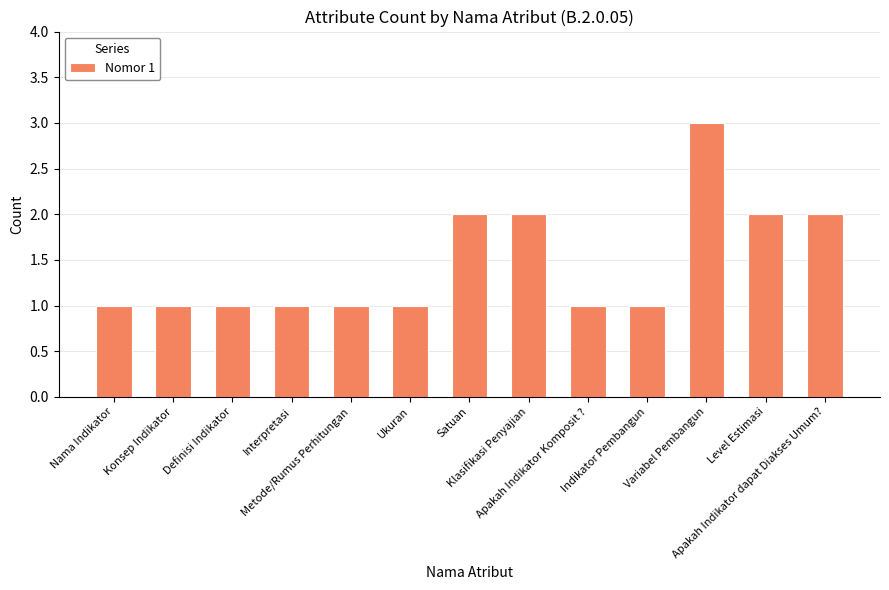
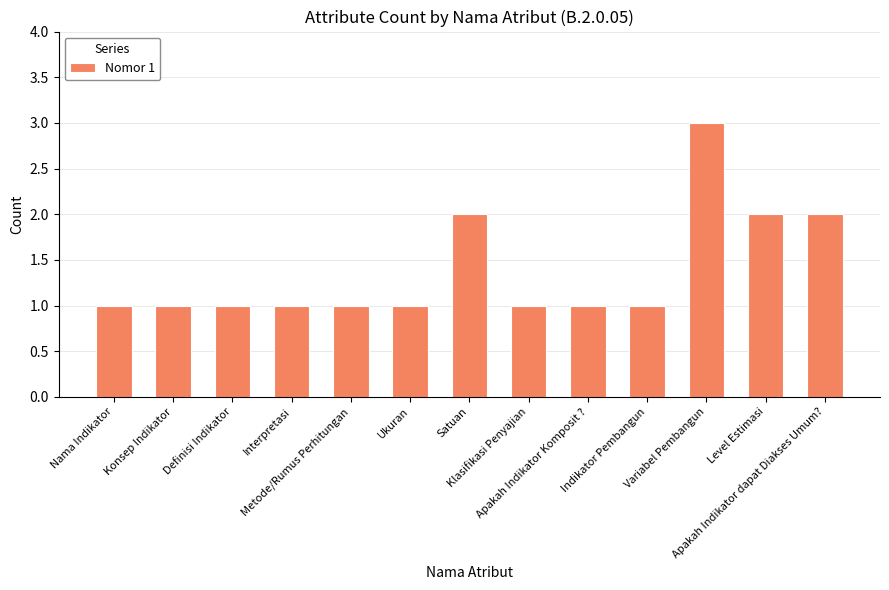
  {
    "Nama Indikator": 1,
    "Konsep Indikator": 1,
    "Definisi Indikator": 1,
    "Interpretasi": 1,
    "Metode/Rumus Perhitungan": 1,
    "Ukuran": 1,
    "Satuan": 2,
-   "Klasifikasi Penyajian": 2,
+   "Klasifikasi Penyajian": 1,
    "Apakah Indikator Komposit ?": 1,
    "Indikator Pembangun": 1,
    "Variabel Pembangun": 3,
    "Level Estimasi": 2,
    "Apakah Indikator dapat Diakses Umum?": 2
  }
